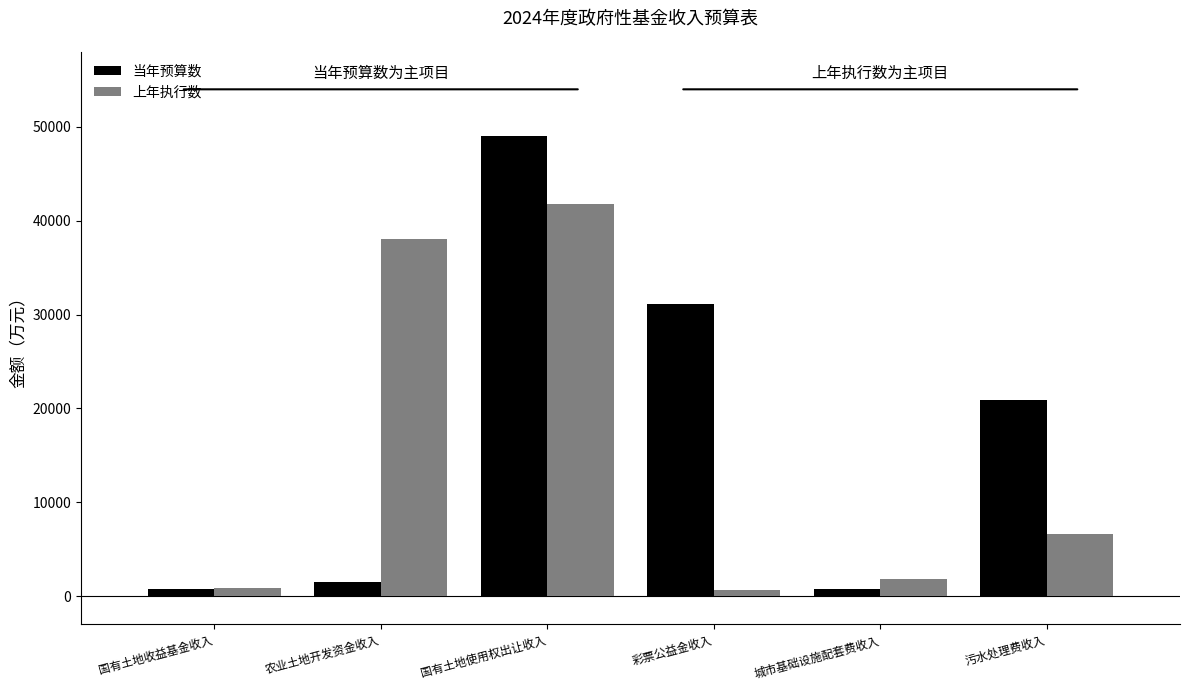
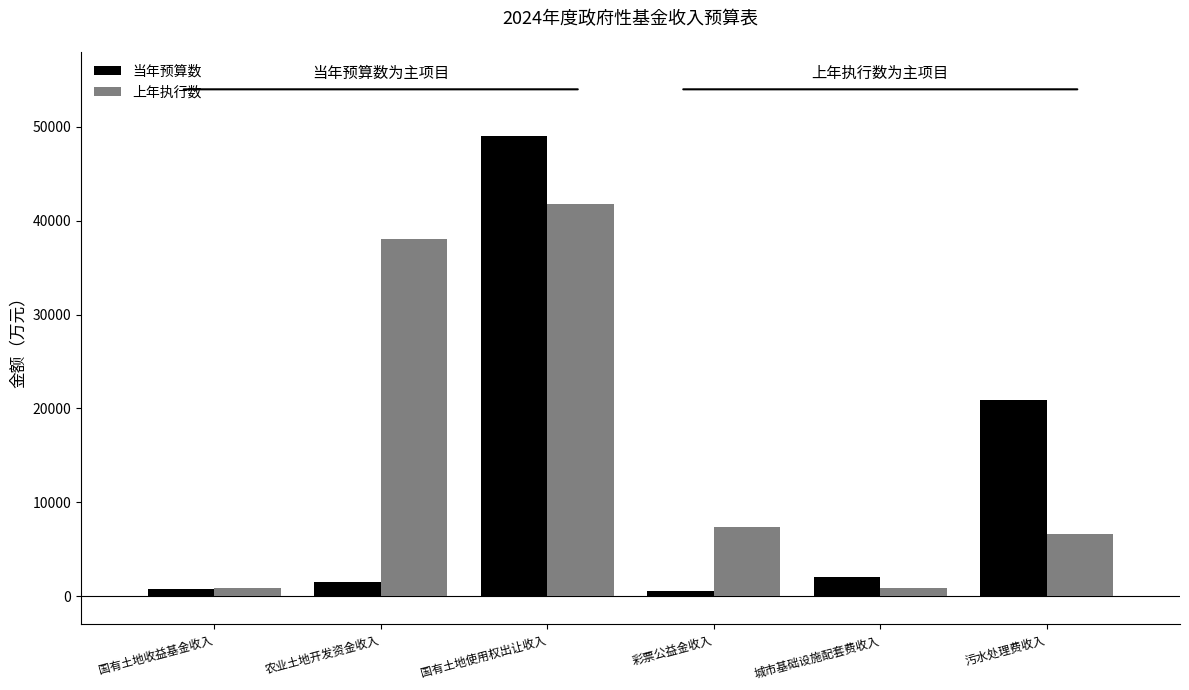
  {
    "当年预算数": {
      "国有土地收益基金收入": 1000,
      "农业土地开发资金收入": 2000,
      "国有土地使用权出让收入": 49000,
-     "彩票公益金收入": 31000,
-     "城市基础设施配套费收入": 1000,
+     "彩票公益金收入": 1000,
+     "城市基础设施配套费收入": 2000,
      "污水处理费收入": 21000
    },
    "上年执行数": {
      "国有土地收益基金收入": 1000,
      "农业土地开发资金收入": 38000,
      "国有土地使用权出让收入": 42000,
-     "彩票公益金收入": 1000,
-     "城市基础设施配套费收入": 2000,
+     "彩票公益金收入": 7000,
+     "城市基础设施配套费收入": 1000,
      "污水处理费收入": 7000
    }
  }
